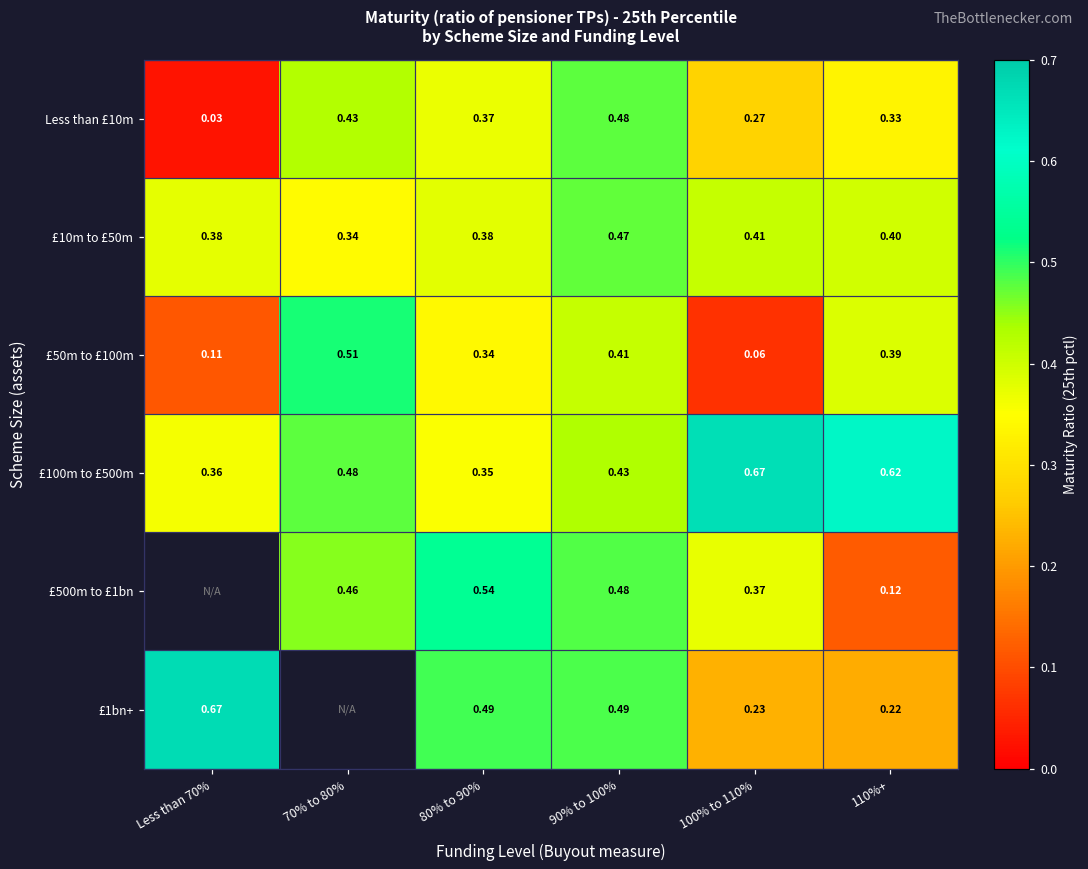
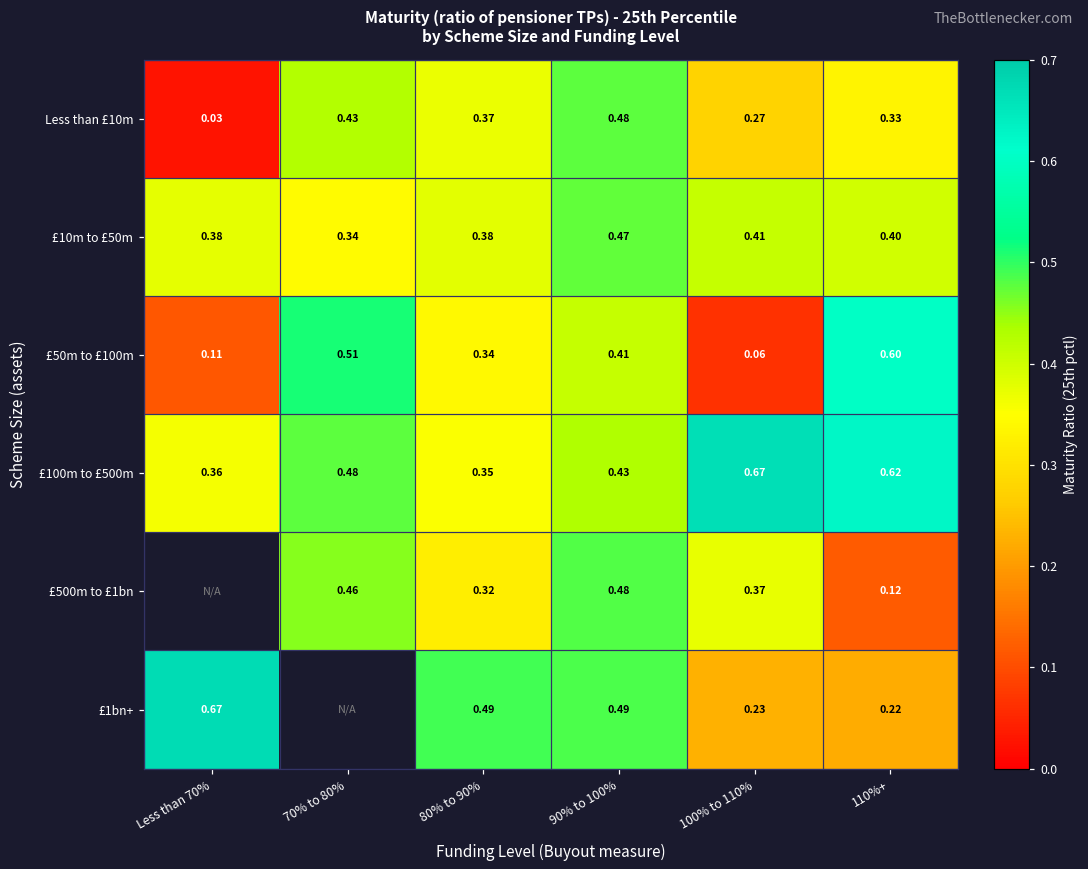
  {
    "Less than £10m": {
      "Less than 70%": 0.03,
      "70% to 80%": 0.43,
      "80% to 90%": 0.37,
      "90% to 100%": 0.48,
      "100% to 110%": 0.27,
      "110%+": 0.33
    },
    "£10m to £50m": {
      "Less than 70%": 0.38,
      "70% to 80%": 0.34,
      "80% to 90%": 0.38,
      "90% to 100%": 0.47,
      "100% to 110%": 0.41,
      "110%+": 0.40
    },
    "£50m to £100m": {
      "Less than 70%": 0.11,
      "70% to 80%": 0.51,
      "80% to 90%": 0.34,
      "90% to 100%": 0.41,
      "100% to 110%": 0.06,
-     "110%+": 0.39
+     "110%+": 0.60
    },
    "£100m to £500m": {
      "Less than 70%": 0.36,
      "70% to 80%": 0.48,
      "80% to 90%": 0.35,
      "90% to 100%": 0.43,
      "100% to 110%": 0.67,
      "110%+": 0.62
    },
    "£500m to £1bn": {
      "70% to 80%": 0.46,
-     "80% to 90%": 0.54,
+     "80% to 90%": 0.32,
      "90% to 100%": 0.48,
      "100% to 110%": 0.37,
      "110%+": 0.12
    },
    "£1bn+": {
      "Less than 70%": 0.67,
      "80% to 90%": 0.49,
      "90% to 100%": 0.49,
      "100% to 110%": 0.23,
      "110%+": 0.22
    }
  }
